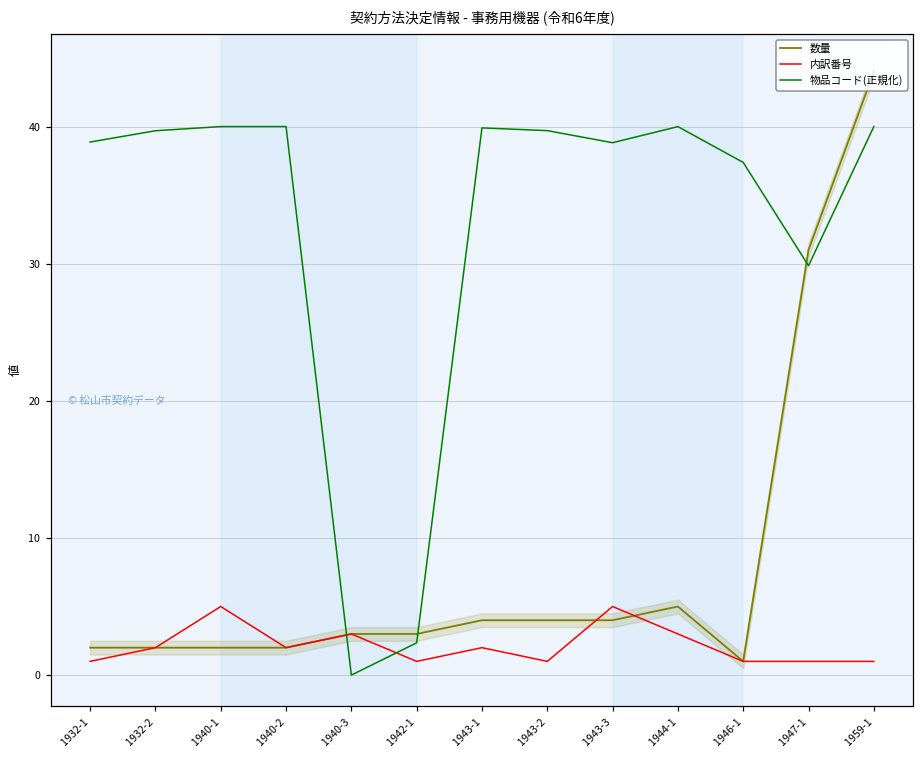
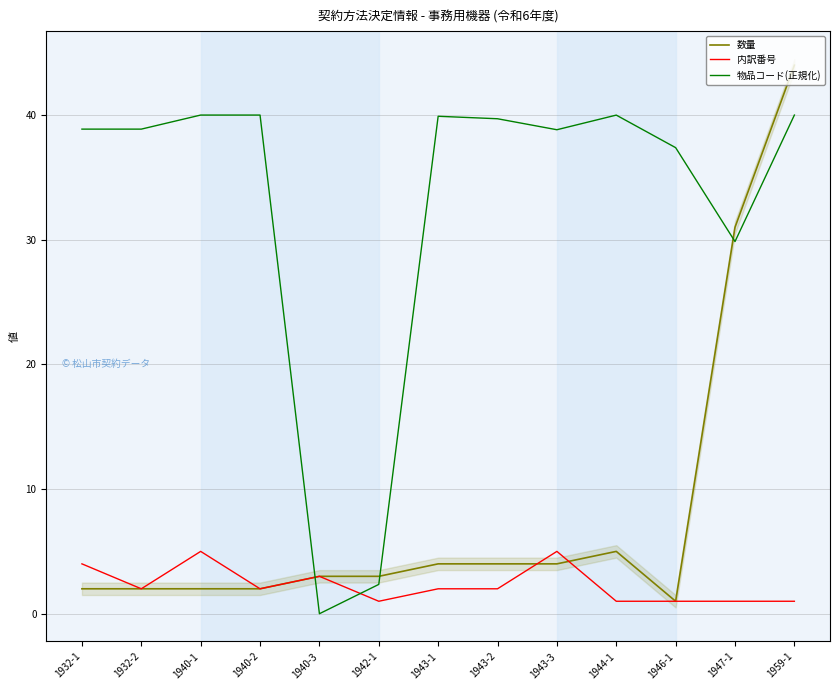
  {
    "内訳番号": {
-     "1932-1": 1,
+     "1932-1": 4,
      "1940-1": 5,
      "1942-1": 1,
      "1943-1": 2,
-     "1943-2": 1,
+     "1943-2": 2,
      "1943-3": 5,
-     "1944-1": 3,
+     "1944-1": 1,
      "1947-1": 1,
      "1959-1": 1
    },
    "物品コード(正規化)": {
      "1932-1": 38.9,
-     "1932-2": 39.7,
+     "1932-2": 38.9,
      "1940-1": 40.0,
      "1940-2": 40.0,
      "1940-3": 0.0,
      "1942-1": 2.4,
      "1943-1": 39.9,
      "1943-2": 39.7,
      "1943-3": 38.8,
      "1944-1": 40.0,
      "1946-1": 37.4,
      "1947-1": 29.9,
      "1959-1": 40.0
    }
  }
